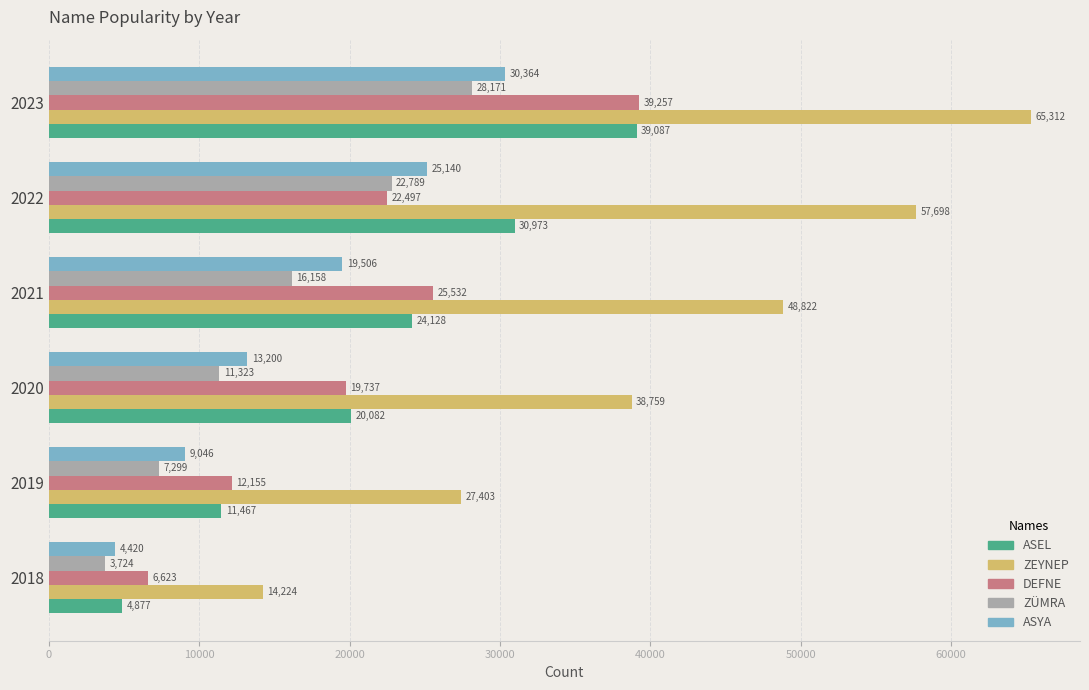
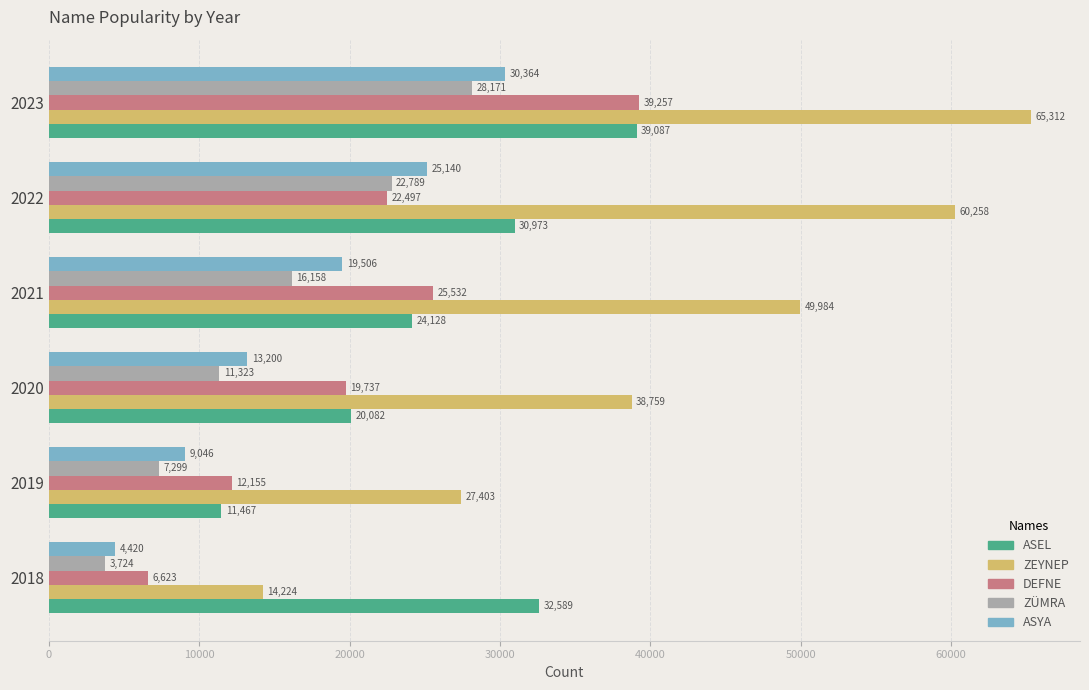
  {
    "ASEL": {
      "2023": "39,087",
      "2022": "30,973",
      "2021": "24,128",
      "2020": "20,082",
      "2019": "11,467",
-     "2018": "4,877"
+     "2018": "32,589"
    },
    "ZEYNEP": {
      "2023": "65,312",
-     "2022": "57,698",
-     "2021": "48,822",
+     "2022": "60,258",
+     "2021": "49,984",
      "2020": "38,759",
      "2019": "27,403",
      "2018": "14,224"
    },
    "DEFNE": {
      "2023": "39,257",
      "2022": "22,497",
      "2021": "25,532",
      "2020": "19,737",
      "2019": "12,155",
      "2018": "6,623"
    }
  }
